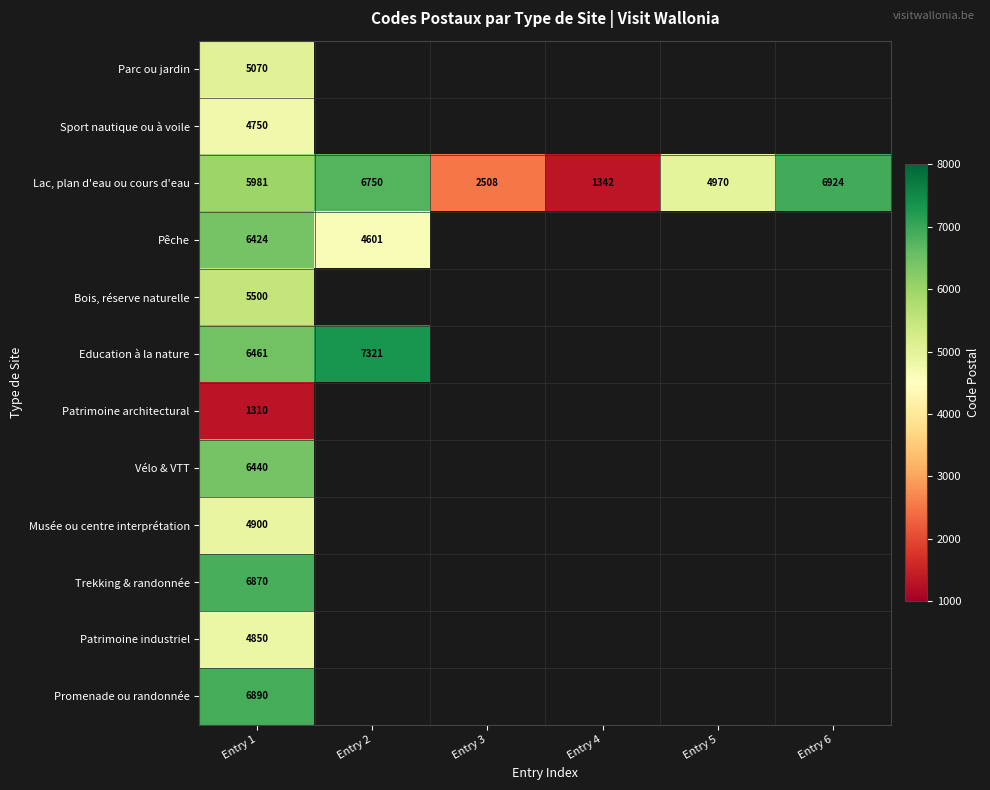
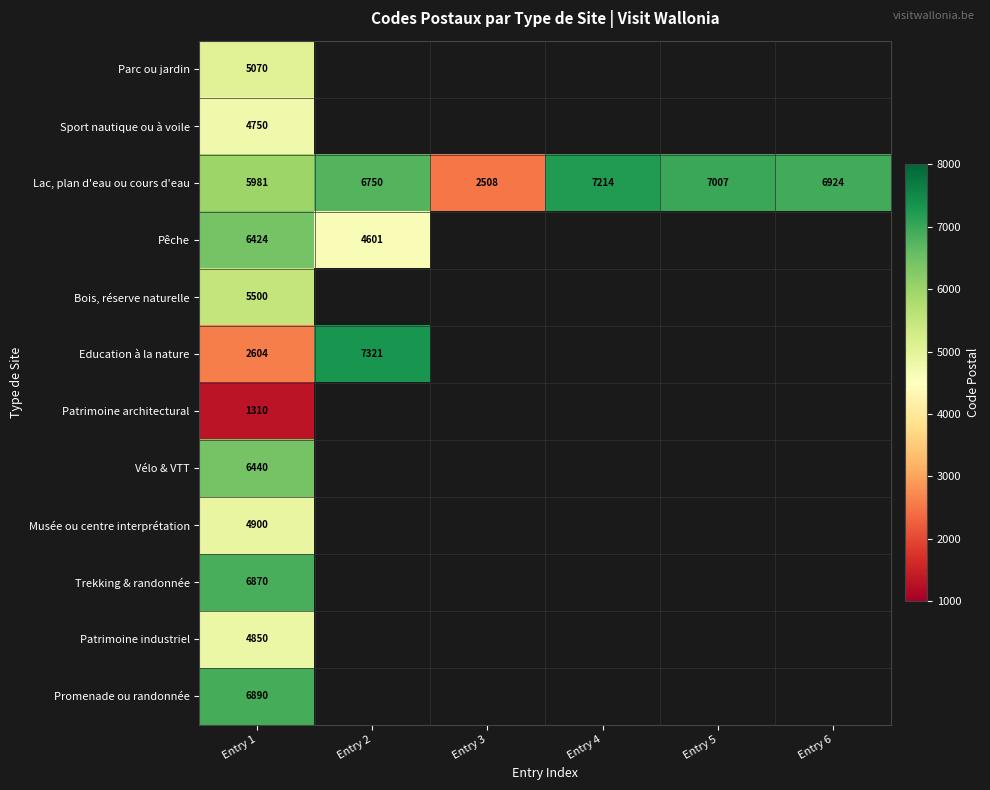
  {
    "Parc ou jardin": {
      "Entry 1": 5070
    },
    "Sport nautique ou à voile": {
      "Entry 1": 4750
    },
    "Lac, plan d'eau ou cours d'eau": {
      "Entry 1": 5981,
      "Entry 2": 6750,
      "Entry 3": 2508,
-     "Entry 4": 1342,
-     "Entry 5": 4970,
+     "Entry 4": 7214,
+     "Entry 5": 7007,
      "Entry 6": 6924
    },
    "Pêche": {
      "Entry 1": 6424,
      "Entry 2": 4601
    },
    "Bois, réserve naturelle": {
      "Entry 1": 5500
    },
    "Education à la nature": {
-     "Entry 1": 6461,
+     "Entry 1": 2604,
      "Entry 2": 7321
    },
    "Patrimoine architectural": {
      "Entry 1": 1310
    },
    "Vélo & VTT": {
      "Entry 1": 6440
    },
    "Musée ou centre interprétation": {
      "Entry 1": 4900
    },
    "Trekking & randonnée": {
      "Entry 1": 6870
    },
    "Patrimoine industriel": {
      "Entry 1": 4850
    },
    "Promenade ou randonnée": {
      "Entry 1": 6890
    }
  }
